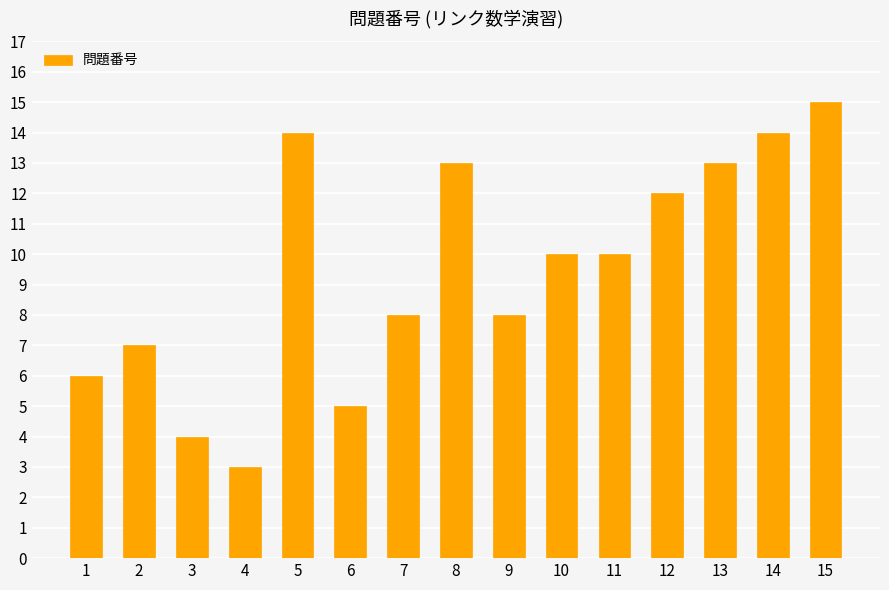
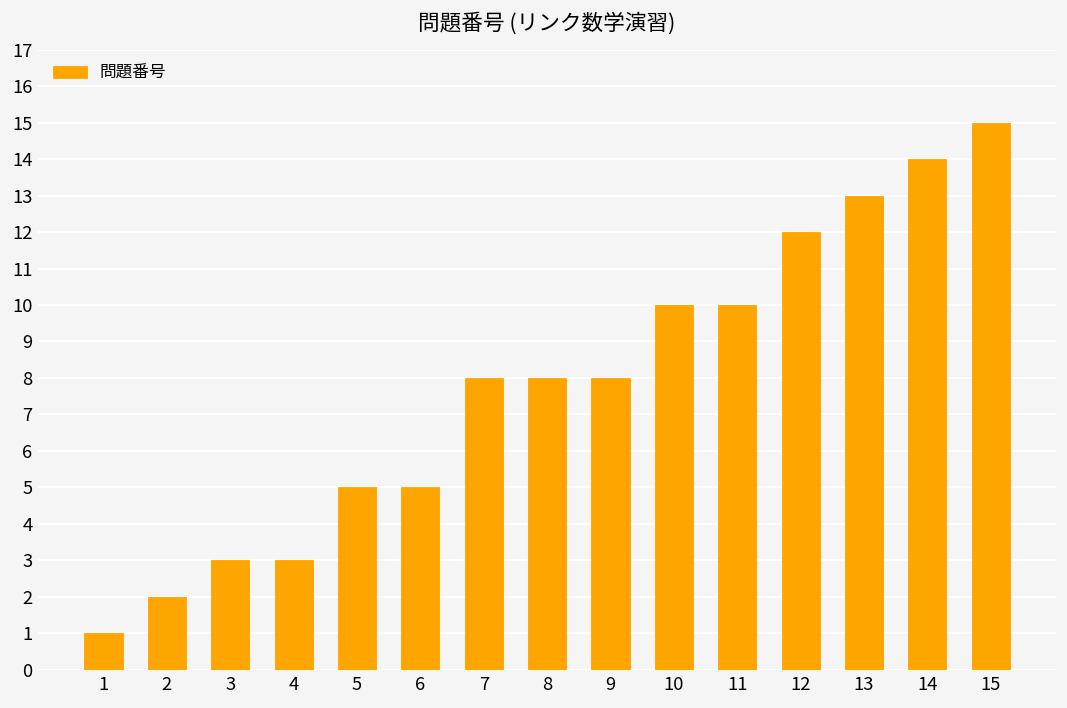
  {
-   "1": 6,
-   "2": 7,
-   "3": 4,
+   "1": 1,
+   "2": 2,
+   "3": 3,
    "4": 3,
-   "5": 14,
+   "5": 5,
    "6": 5,
    "7": 8,
-   "8": 13,
+   "8": 8,
    "9": 8,
    "10": 10,
    "11": 10,
    "12": 12,
    "13": 13,
    "14": 14,
    "15": 15
  }
